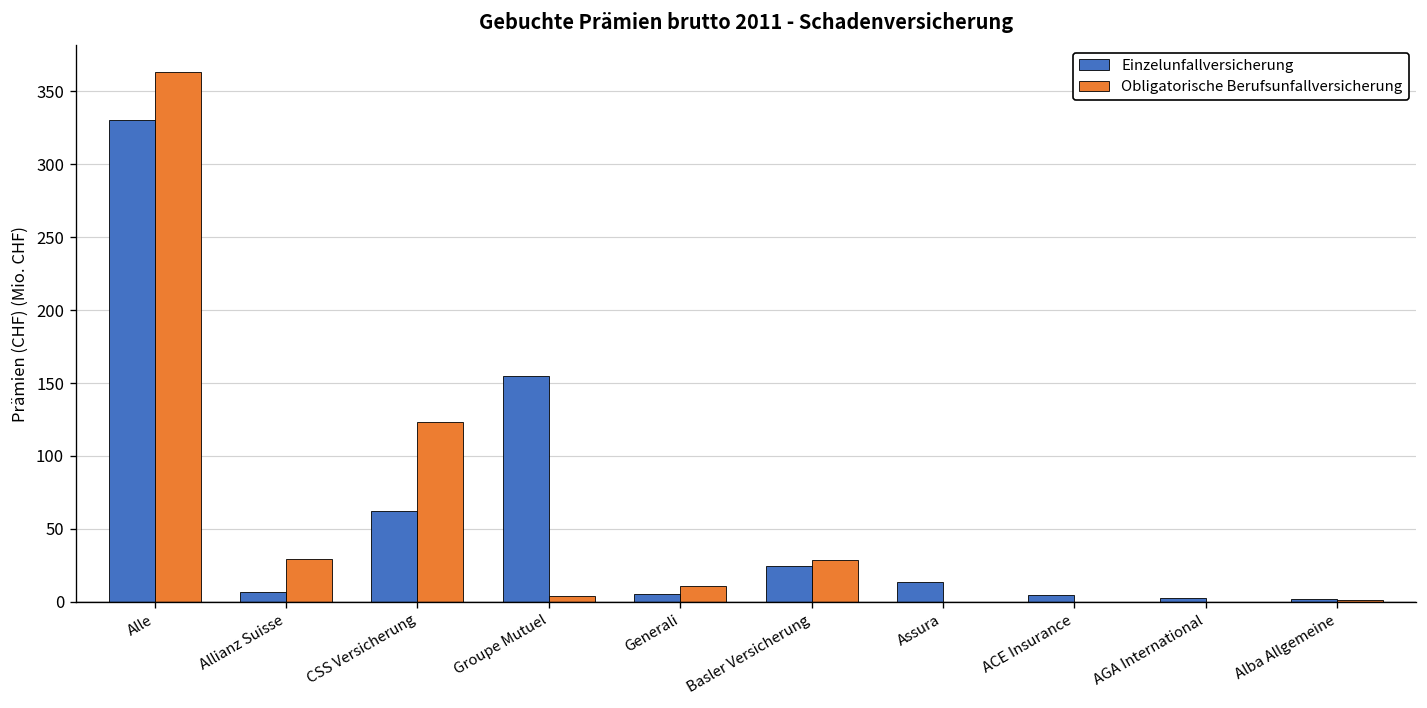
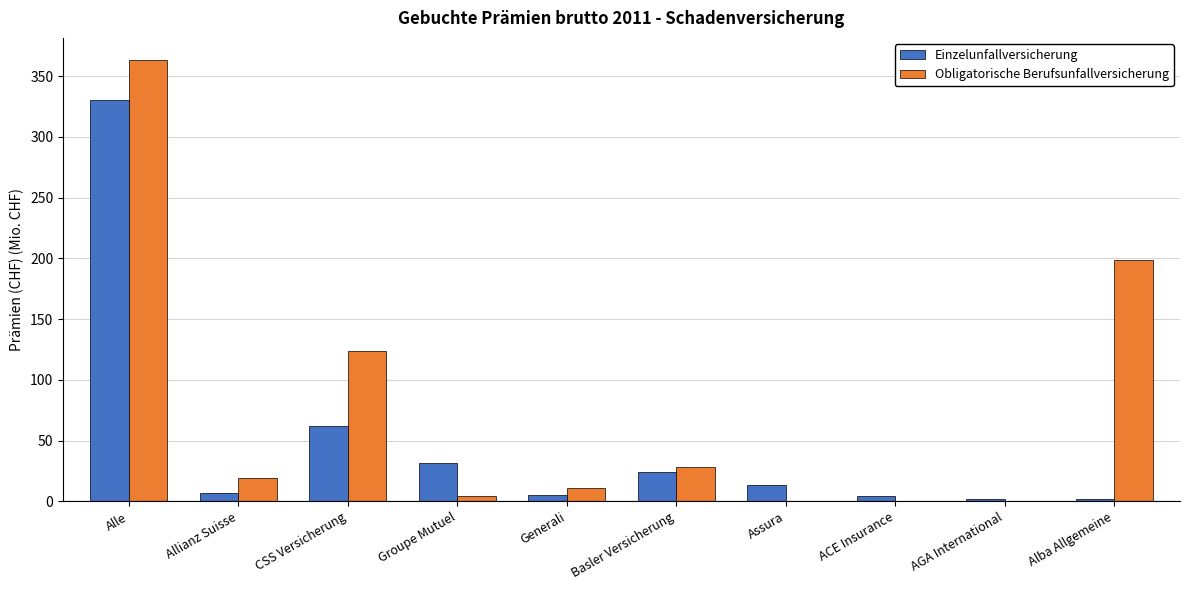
  {
    "Einzelunfallversicherung": {
      "Alle": 330,
      "Allianz Suisse": 7,
      "CSS Versicherung": 62,
-     "Groupe Mutuel": 155,
+     "Groupe Mutuel": 32,
      "Generali": 5,
      "Basler Versicherung": 24,
      "Assura": 14,
      "ACE Insurance": 5,
      "AGA International": 2
    },
    "Obligatorische Berufsunfallversicherung": {
      "Alle": 363,
-     "Allianz Suisse": 29,
+     "Allianz Suisse": 20,
      "CSS Versicherung": 123,
      "Groupe Mutuel": 4,
      "Generali": 11,
      "Basler Versicherung": 28,
      "Assura": 0,
      "ACE Insurance": 0,
      "AGA International": 0,
-     "Alba Allgemeine": 1
+     "Alba Allgemeine": 198
    }
  }
